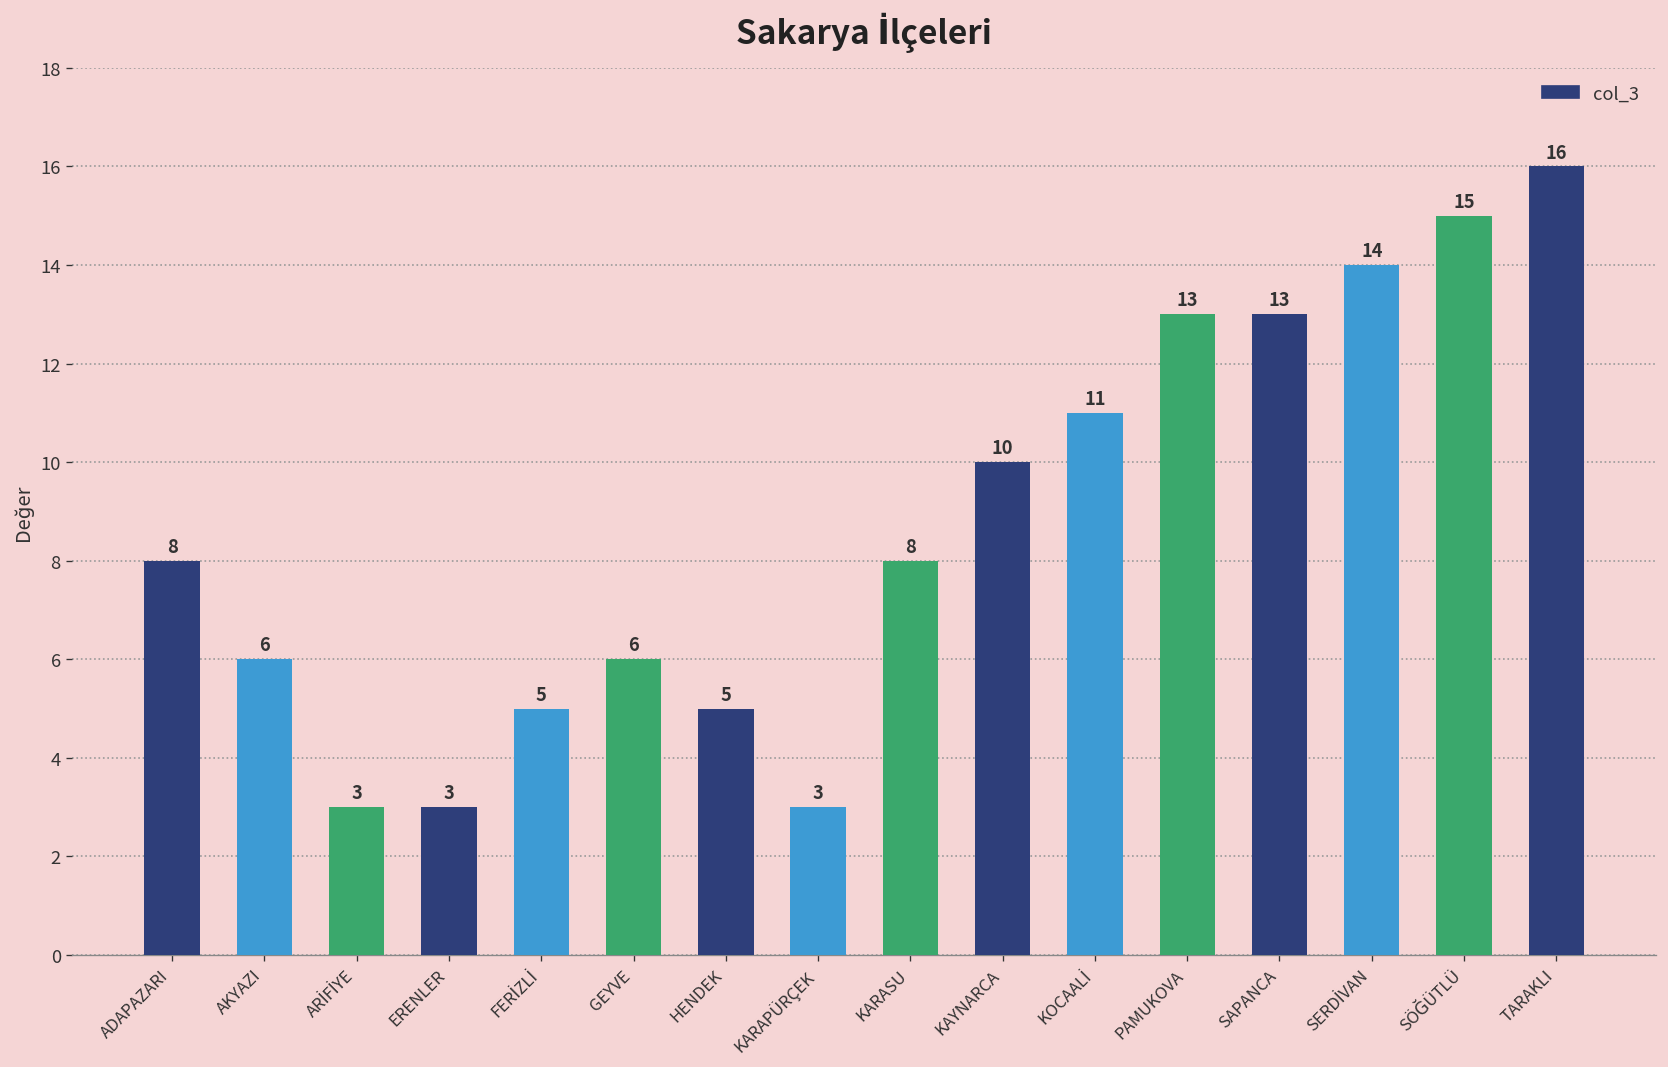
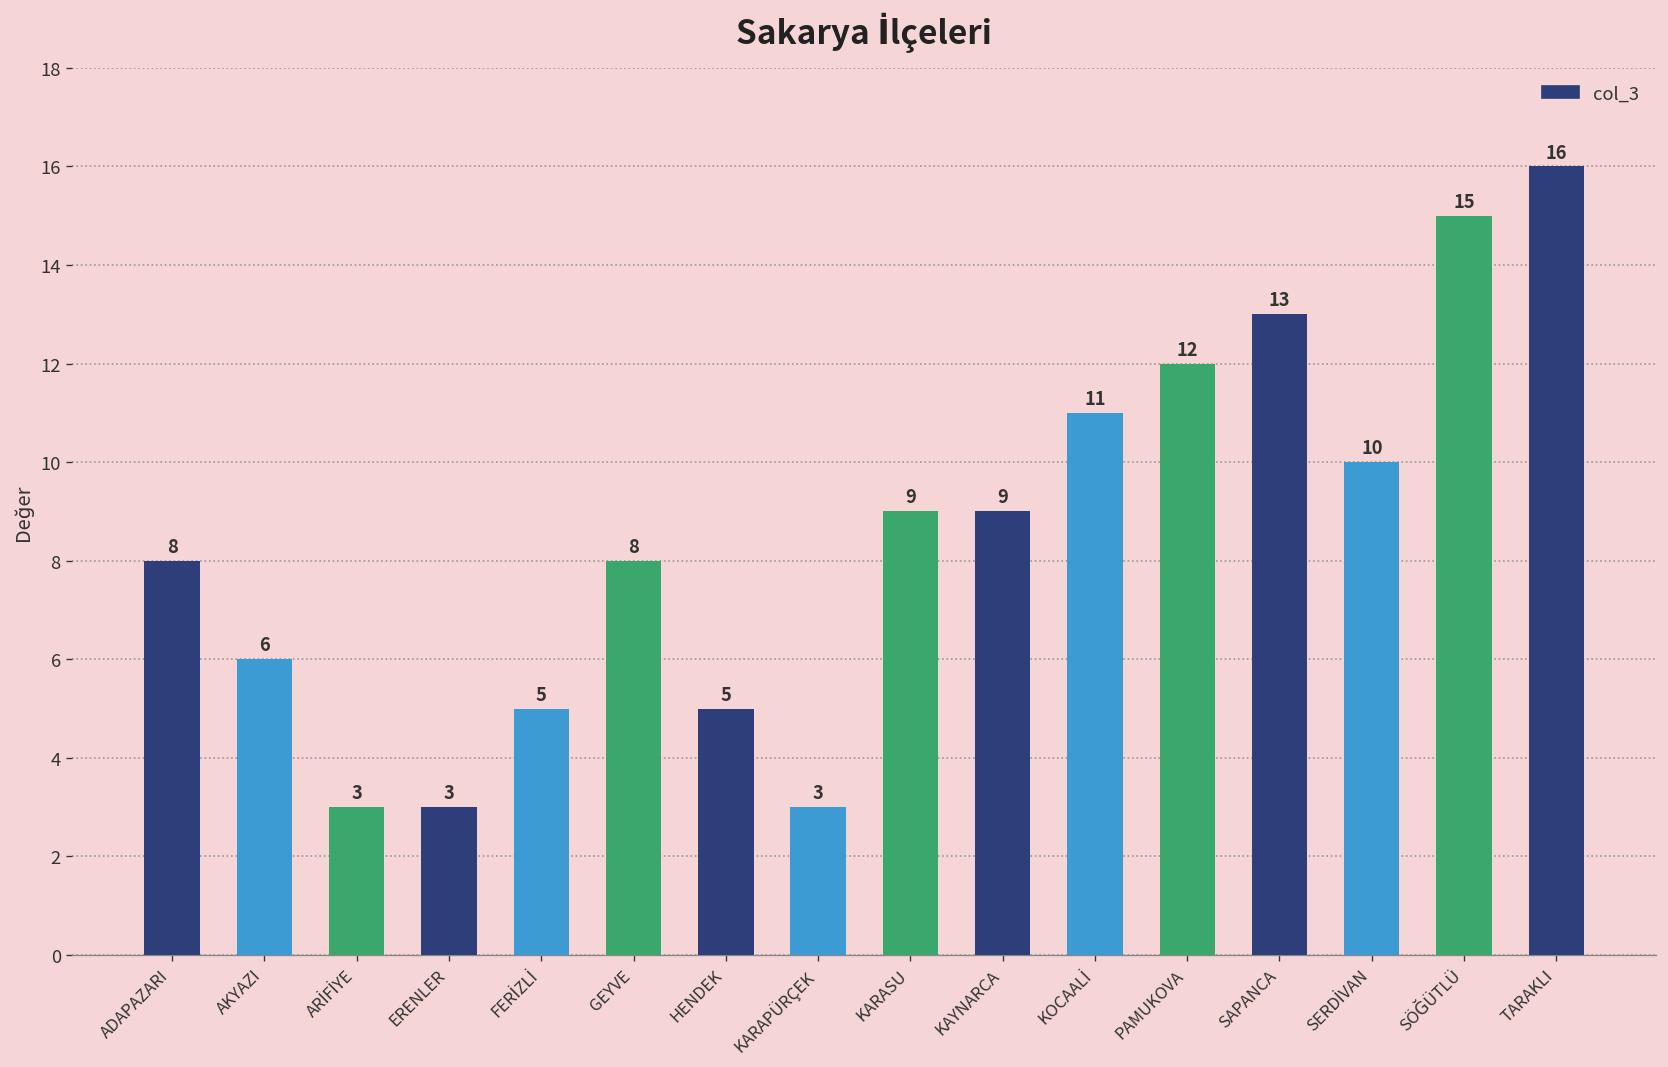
  {
    "ADAPAZARI": 8,
    "AKYAZI": 6,
    "ARİFİYE": 3,
    "ERENLER": 3,
    "FERİZLİ": 5,
-   "GEYVE": 6,
+   "GEYVE": 8,
    "HENDEK": 5,
    "KARAPÜRÇEK": 3,
-   "KARASU": 8,
-   "KAYNARCA": 10,
+   "KARASU": 9,
+   "KAYNARCA": 9,
    "KOCAALİ": 11,
-   "PAMUKOVA": 13,
+   "PAMUKOVA": 12,
    "SAPANCA": 13,
-   "SERDİVAN": 14,
+   "SERDİVAN": 10,
    "SÖĞÜTLÜ": 15,
    "TARAKLI": 16
  }
